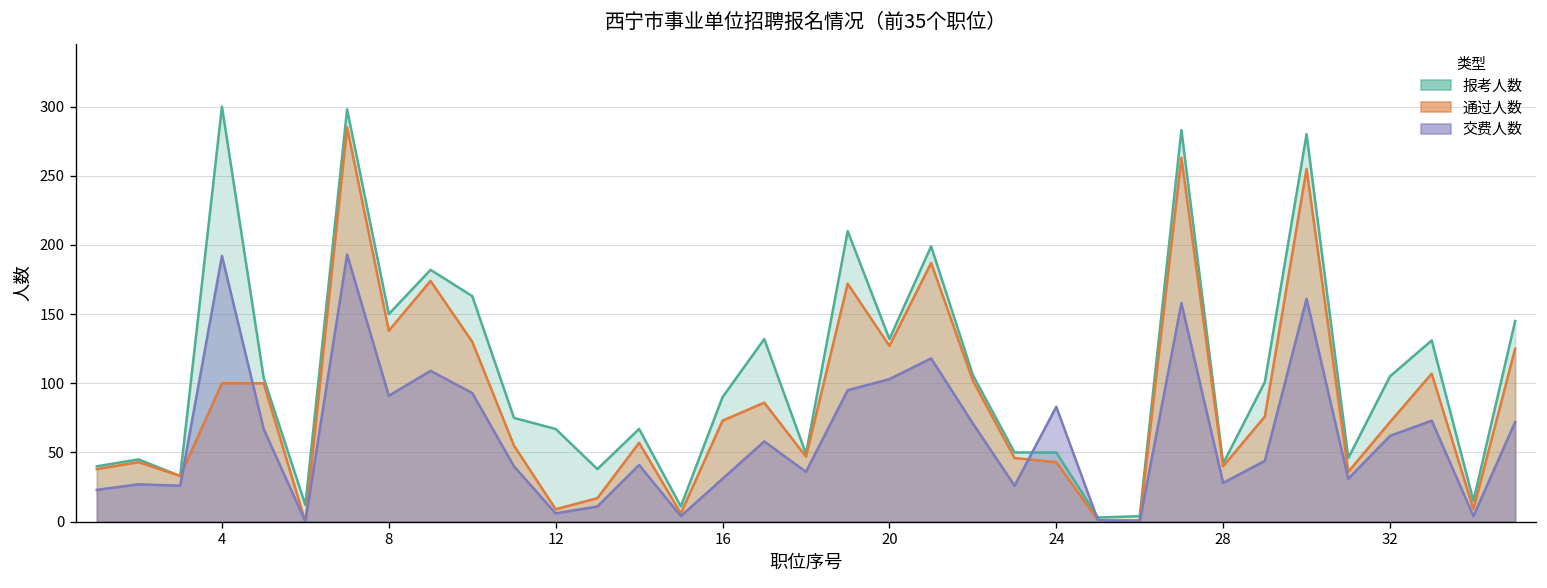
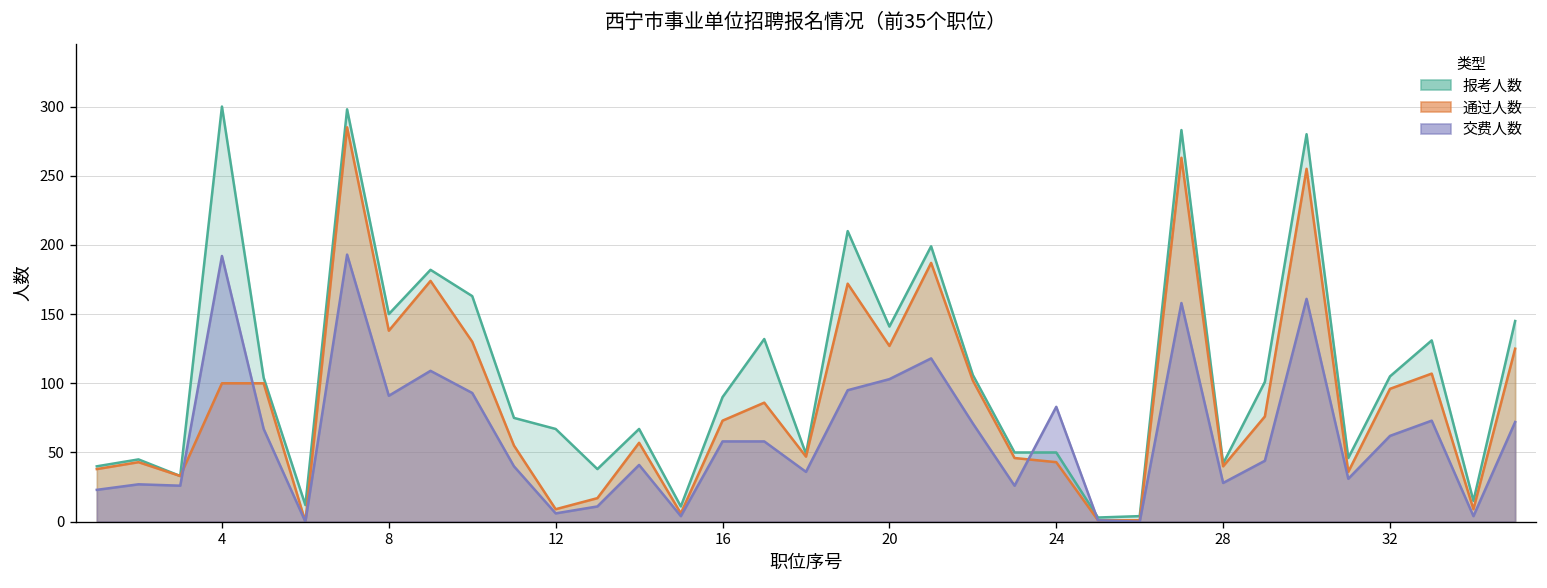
  {
    "报考人数": {
      "4": 300,
      "8": 150,
      "12": 67,
      "16": 90,
-     "20": 132,
+     "20": 141,
      "24": 50,
      "32": 105
    },
    "通过人数": {
      "4": 100,
      "8": 138,
      "12": 9,
      "16": 73,
      "20": 127,
      "24": 43,
-     "32": 72
+     "32": 96
    },
    "交费人数": {
      "4": 192,
      "8": 91,
      "12": 6,
-     "16": 31,
+     "16": 58,
      "20": 103,
      "24": 83,
      "28": 28,
      "32": 62
    }
  }
